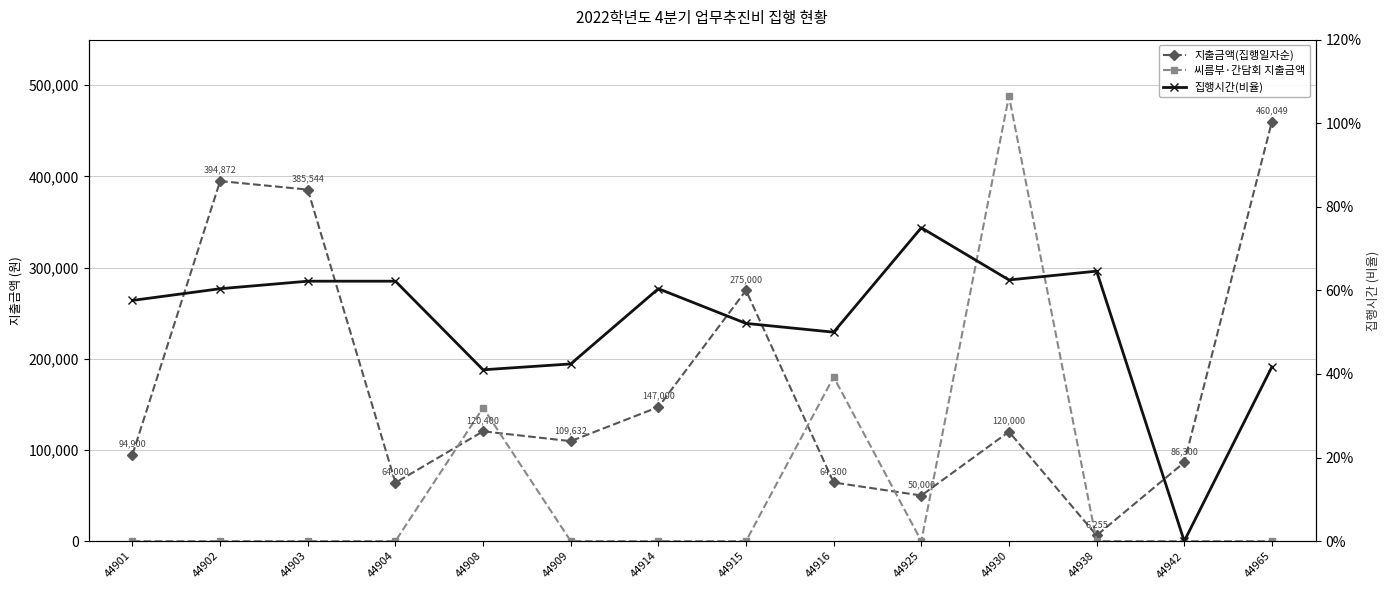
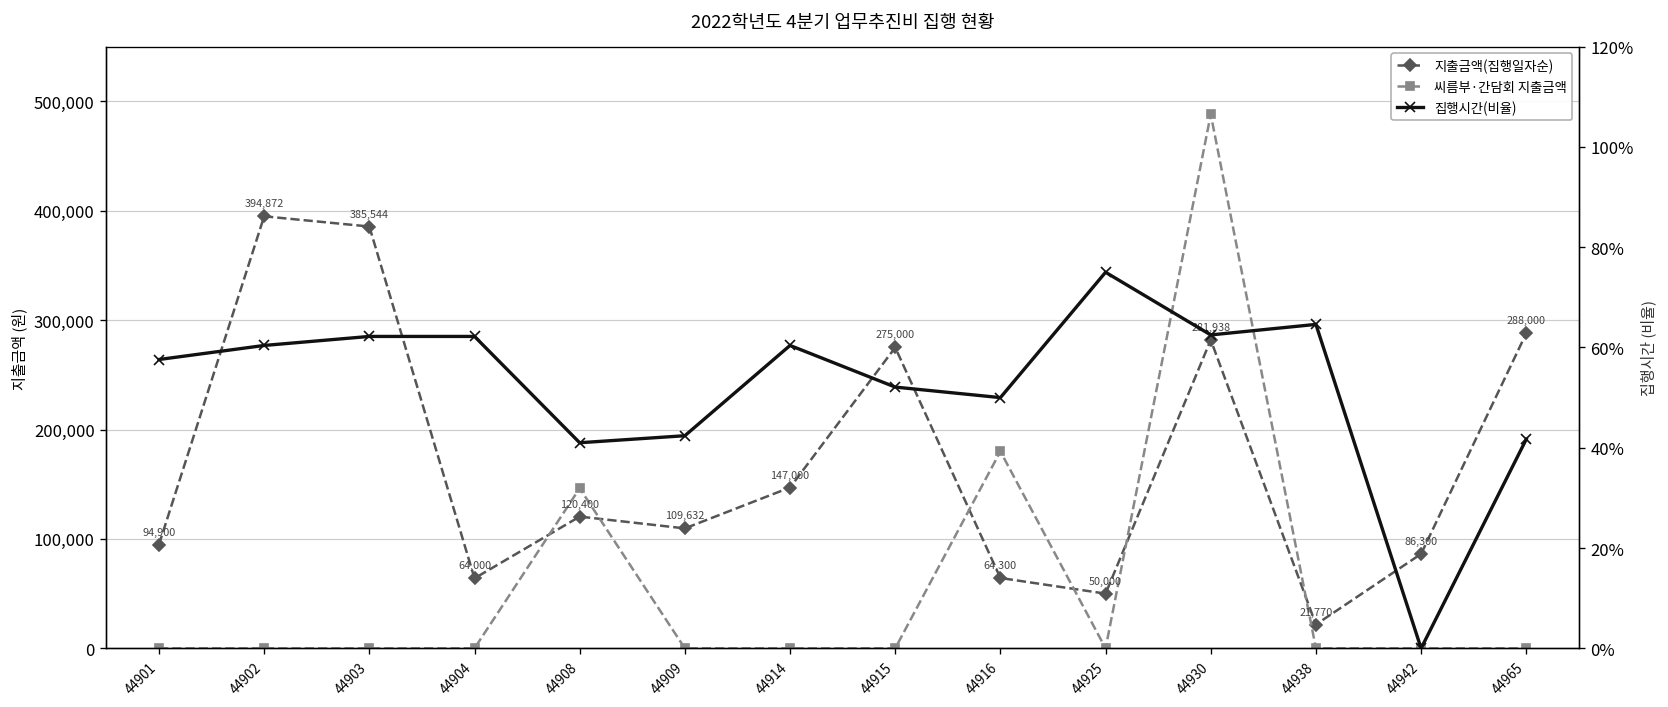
  {
    "지출금액(집행일자순)": {
      "44901": "94,900",
      "44902": "394,872",
      "44903": "385,544",
      "44904": "64,000",
      "44908": "120,400",
      "44909": "109,632",
      "44914": "147,000",
      "44915": "275,000",
      "44916": "64,300",
      "44925": "50,000",
-     "44930": "120,000",
-     "44938": "6,255",
+     "44930": "281,938",
+     "44938": "21,770",
      "44942": "86,300",
-     "44965": "460,049"
+     "44965": "288,000"
    }
  }
